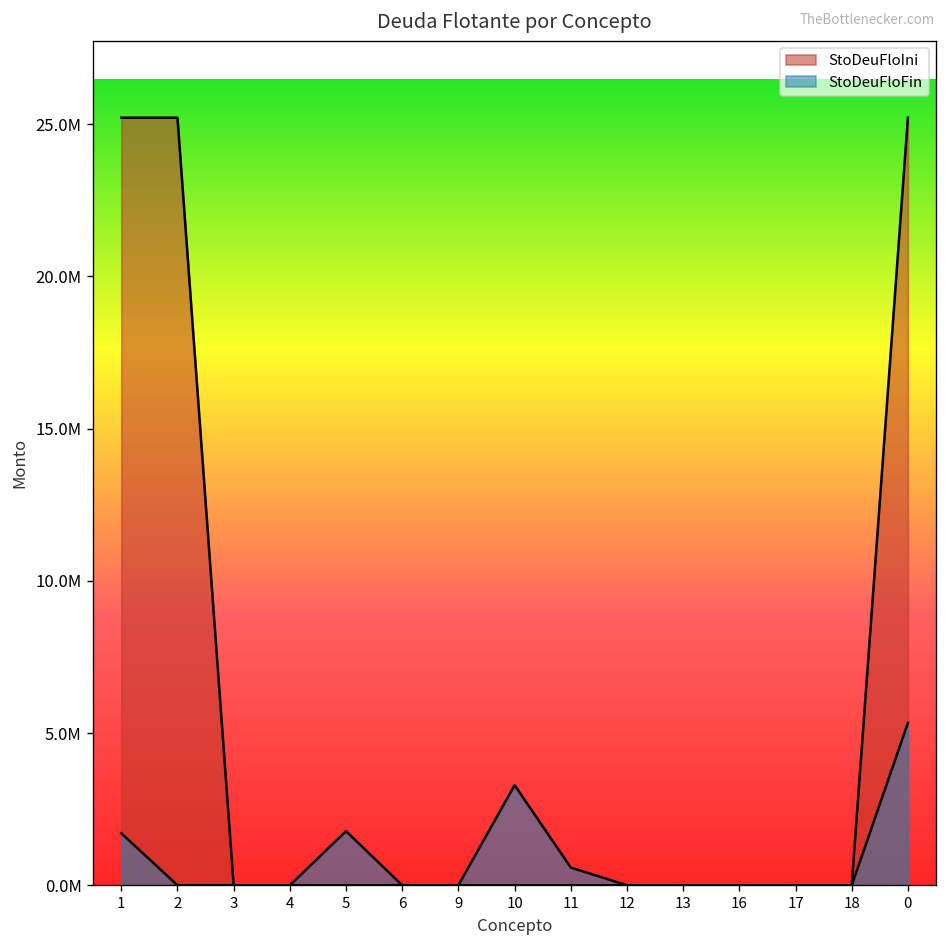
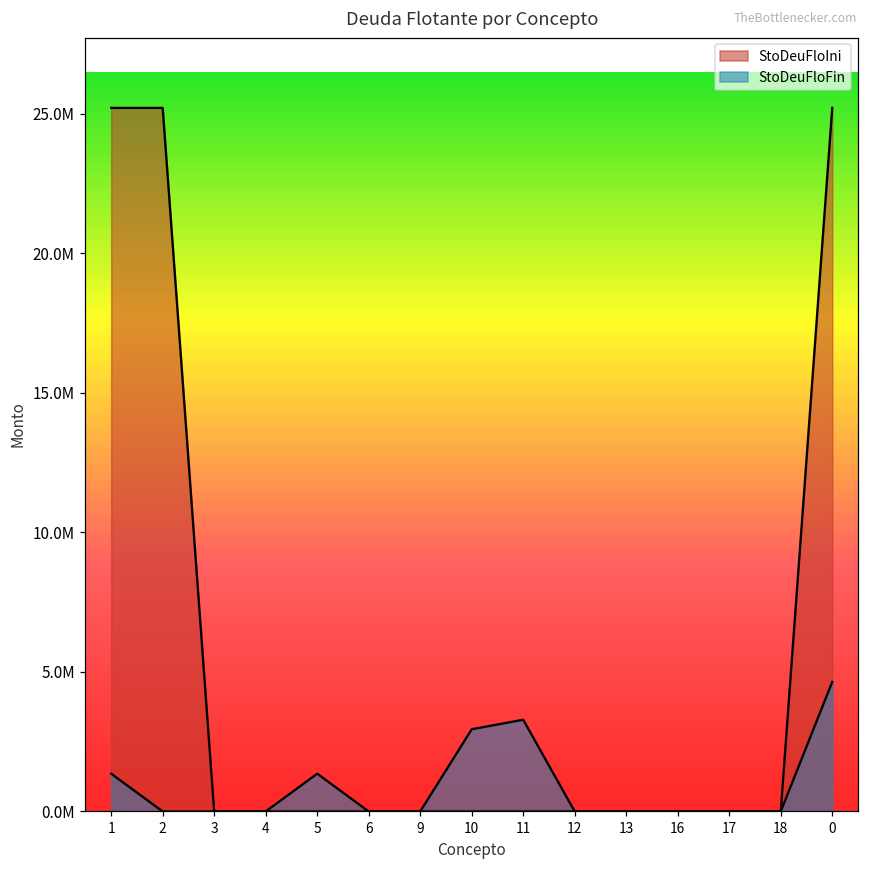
  {
    "StoDeuFloIni": {
      "1": 25200000,
      "2": 25200000,
      "5": 0,
      "10": 0,
      "11": 0,
      "0": 25200000
    },
    "StoDeuFloFin": {
-     "1": 1700000,
+     "1": 1400000,
      "2": 0,
-     "5": 1800000,
-     "10": 3300000,
-     "11": 600000,
-     "0": 5300000
+     "5": 1400000,
+     "10": 2900000,
+     "11": 3300000,
+     "0": 4600000
    }
  }
